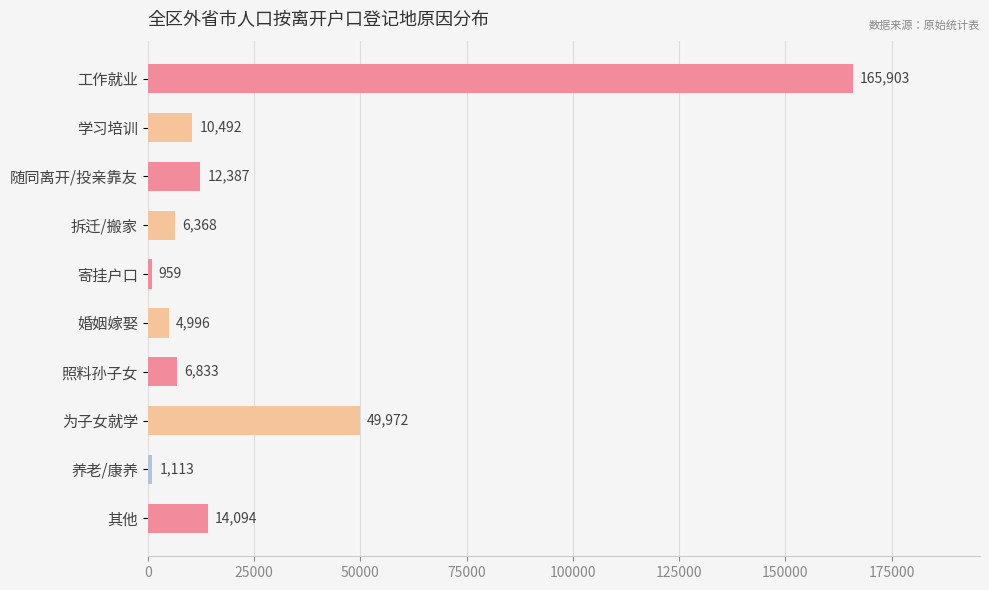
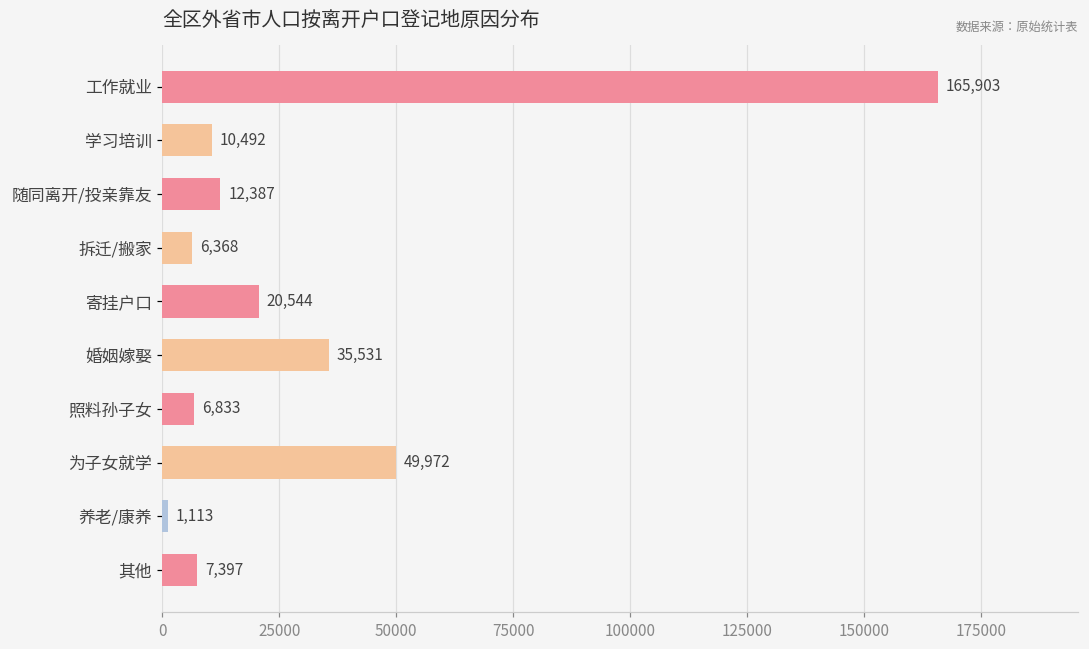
  {
    "工作就业": "165,903",
    "学习培训": "10,492",
    "随同离开/投亲靠友": "12,387",
    "拆迁/搬家": "6,368",
-   "寄挂户口": "959",
-   "婚姻嫁娶": "4,996",
+   "寄挂户口": "20,544",
+   "婚姻嫁娶": "35,531",
    "照料孙子女": "6,833",
    "为子女就学": "49,972",
    "养老/康养": "1,113",
-   "其他": "14,094"
+   "其他": "7,397"
  }
